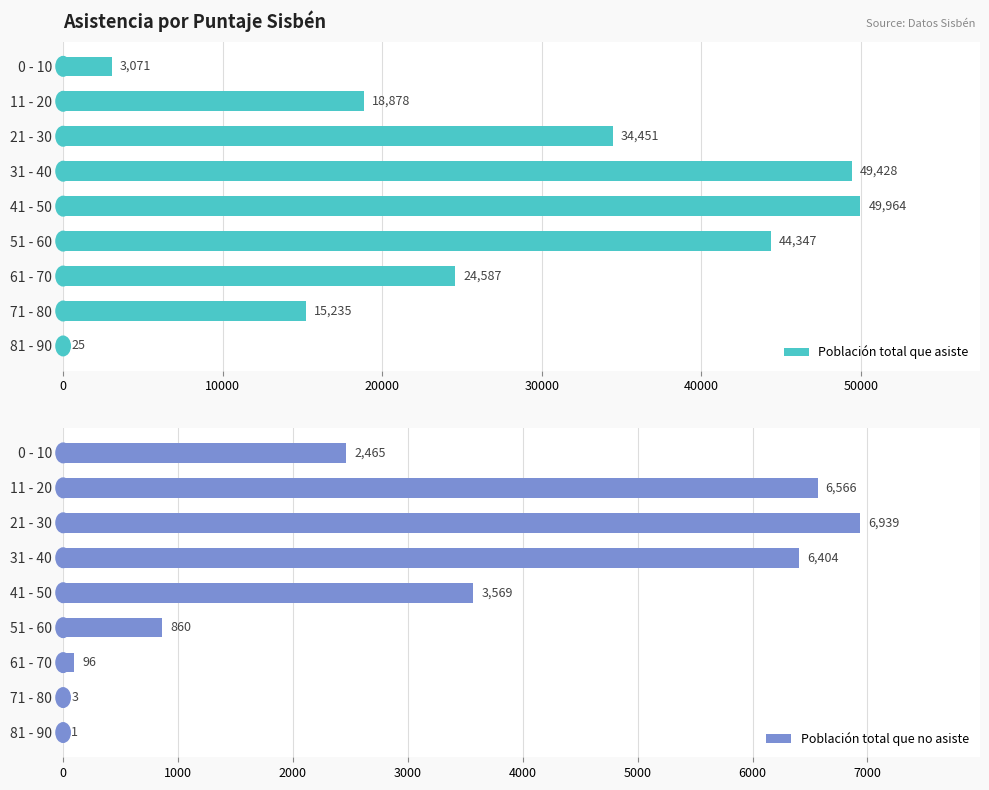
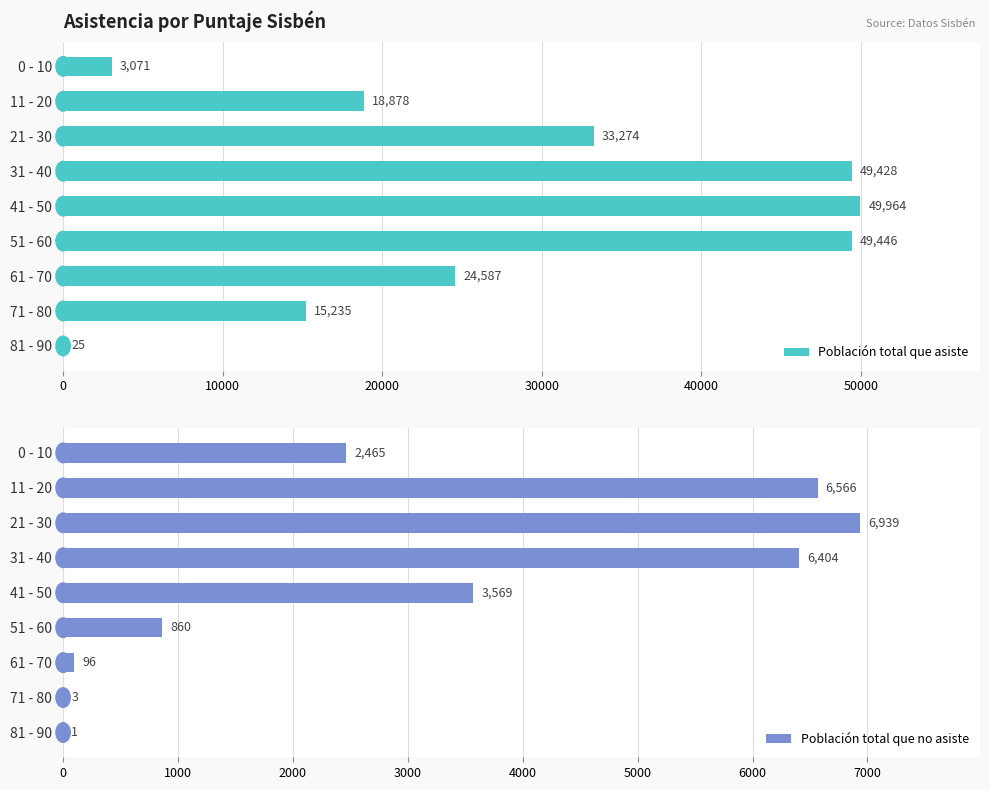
  {
    "Asistencia por Puntaje Sisbén": {
      "0 - 10": "3,071",
      "11 - 20": "18,878",
-     "21 - 30": "34,451",
+     "21 - 30": "33,274",
      "31 - 40": "49,428",
      "41 - 50": "49,964",
-     "51 - 60": "44,347",
+     "51 - 60": "49,446",
      "61 - 70": "24,587",
      "71 - 80": "15,235"
    }
  }
